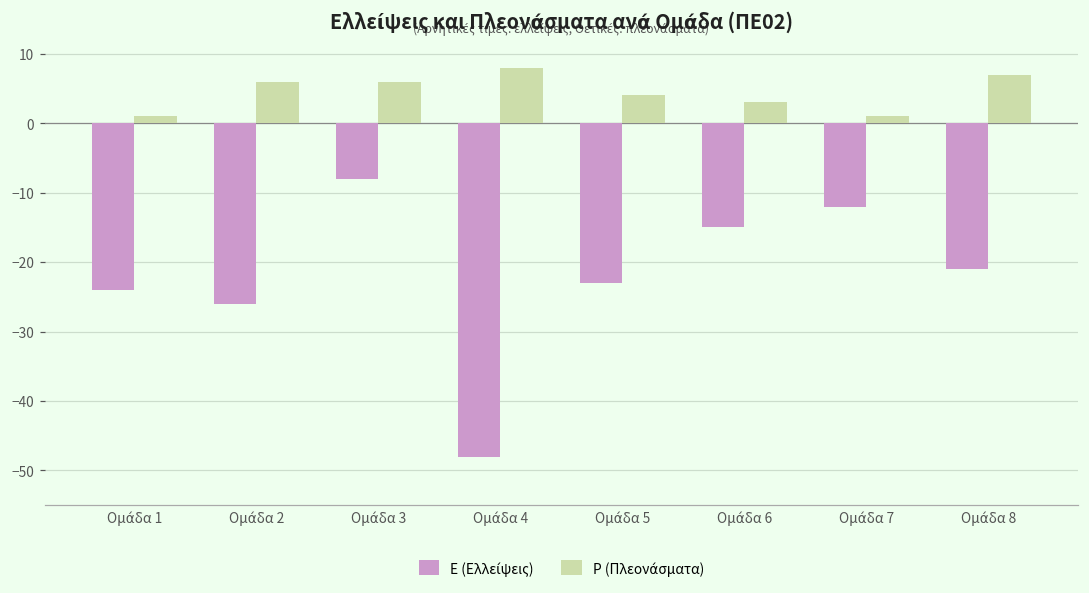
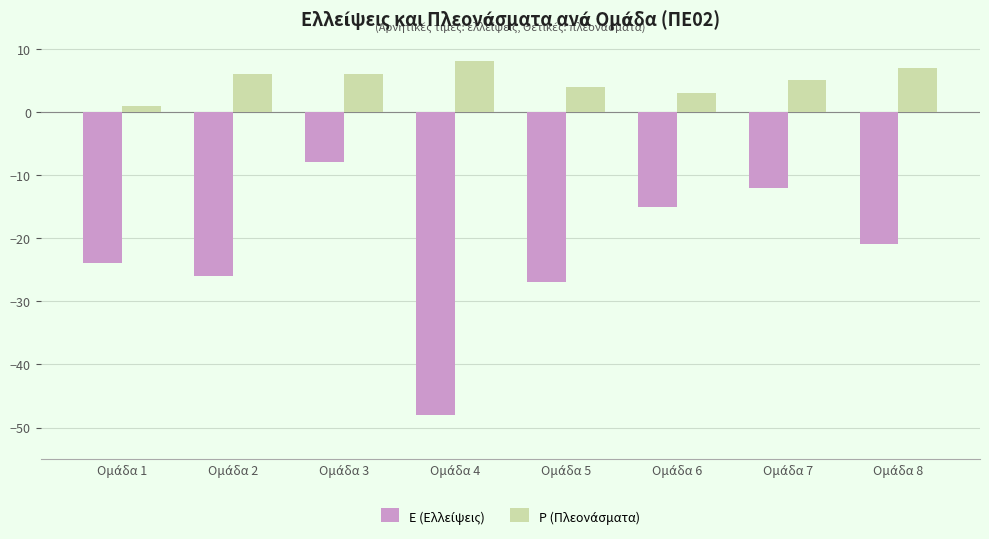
  {
    "E (Ελλείψεις)": {
      "Ομάδα 1": -24,
      "Ομάδα 2": -26,
      "Ομάδα 3": -8,
      "Ομάδα 4": -48,
-     "Ομάδα 5": -23,
+     "Ομάδα 5": -27,
      "Ομάδα 6": -15,
      "Ομάδα 7": -12,
      "Ομάδα 8": -21
    },
    "P (Πλεονάσματα)": {
      "Ομάδα 1": 1,
      "Ομάδα 2": 6,
      "Ομάδα 3": 6,
      "Ομάδα 4": 8,
      "Ομάδα 5": 4,
      "Ομάδα 6": 3,
-     "Ομάδα 7": 1,
+     "Ομάδα 7": 5,
      "Ομάδα 8": 7
    }
  }
